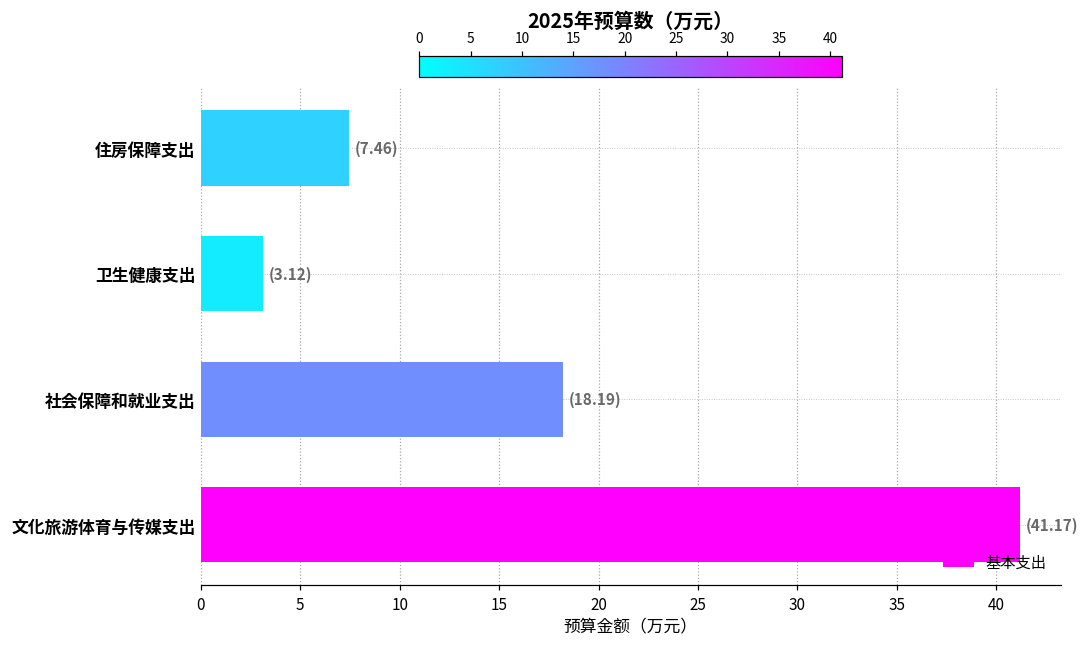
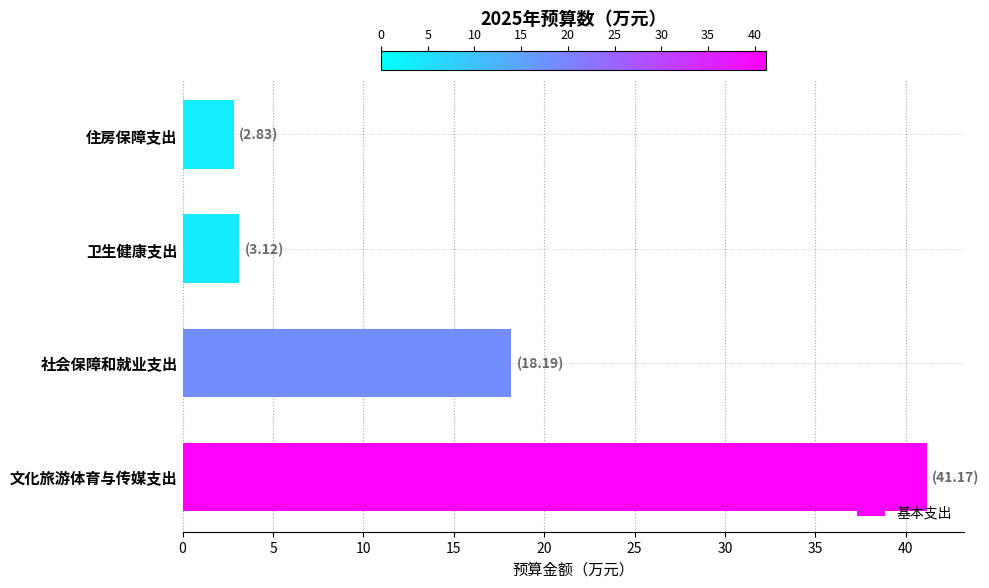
  {
-   "住房保障支出": "(7.46)",
+   "住房保障支出": "(2.83)",
    "卫生健康支出": "(3.12)",
    "社会保障和就业支出": "(18.19)",
    "文化旅游体育与传媒支出": "(41.17)"
  }
